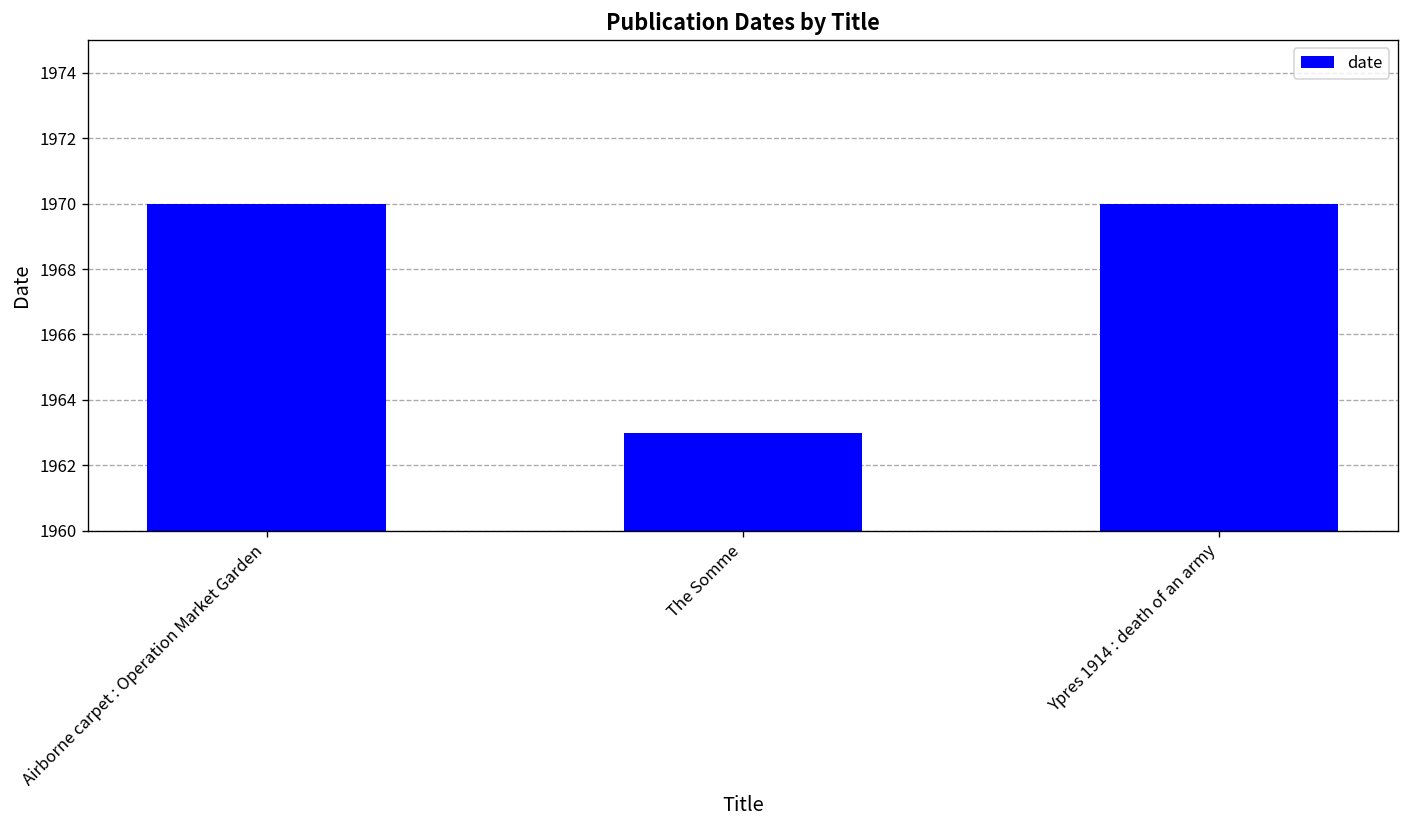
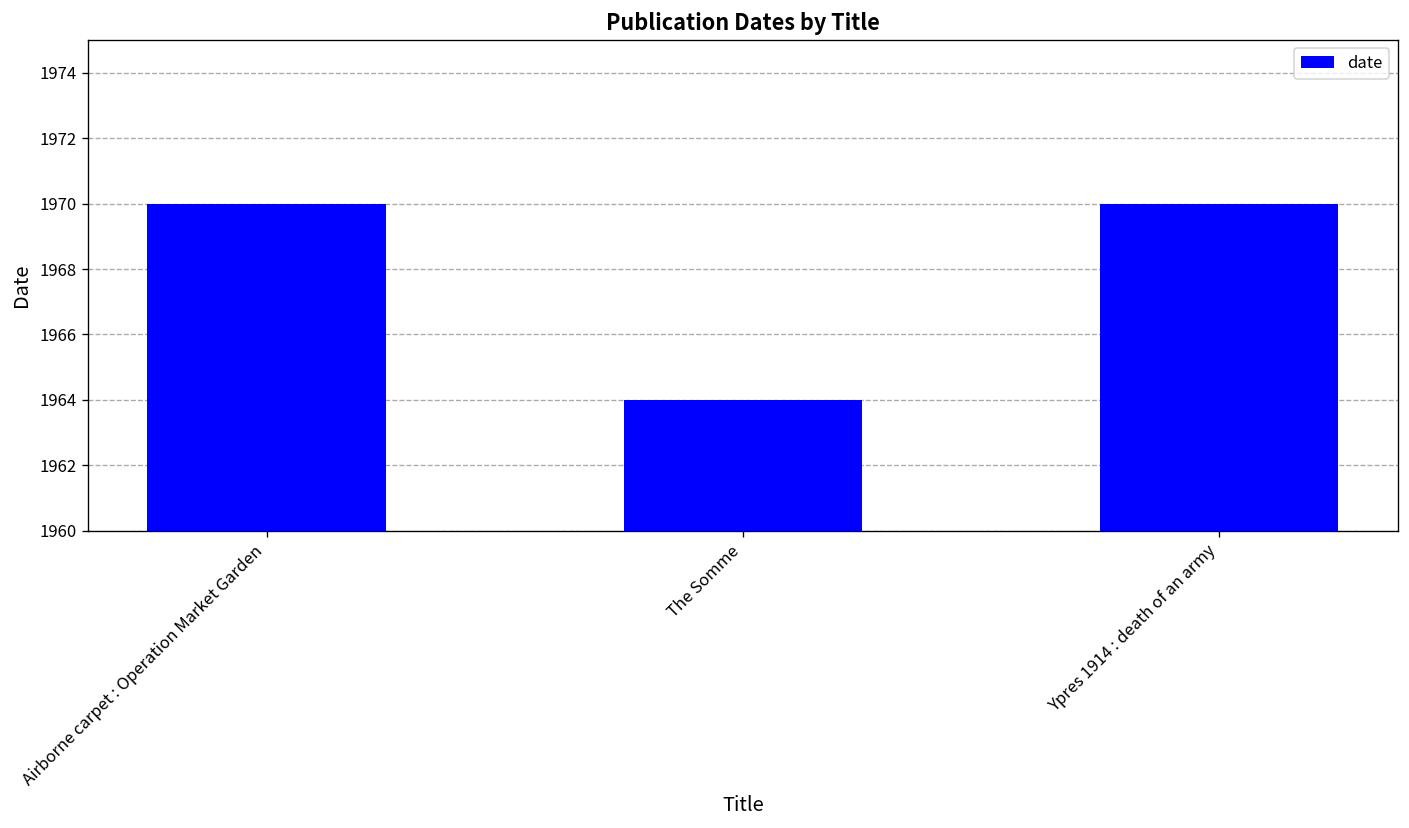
  {
    "Airborne carpet : Operation Market Garden": 1970,
-   "The Somme": 1963,
+   "The Somme": 1964,
    "Ypres 1914 : death of an army": 1970
  }
